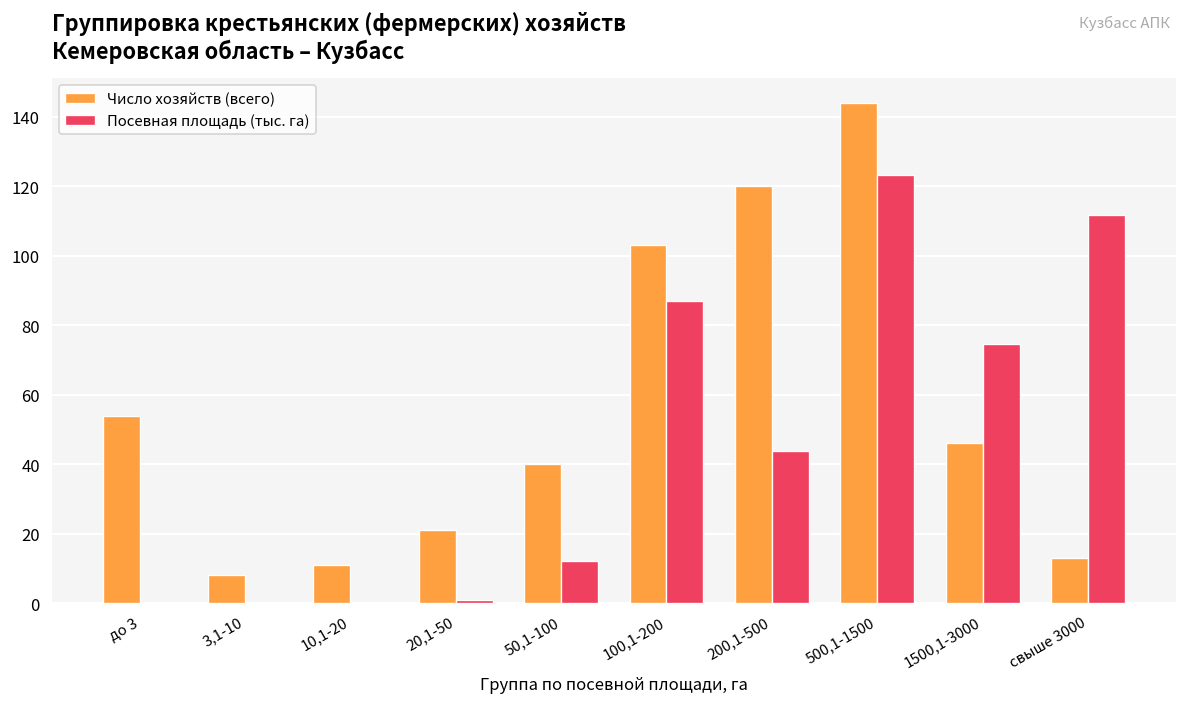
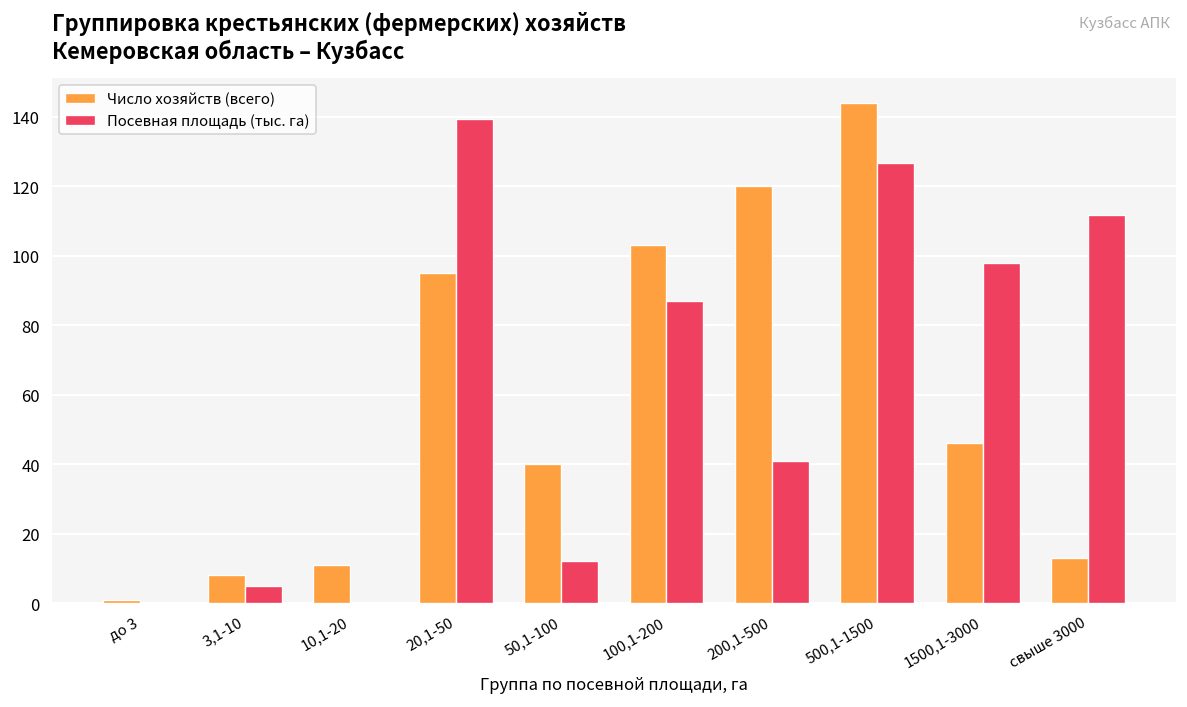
  {
    "Число хозяйств (всего)": {
-     "до 3": 54,
+     "до 3": 1,
      "3,1-10": 8,
      "10,1-20": 11,
-     "20,1-50": 21,
+     "20,1-50": 95,
      "50,1-100": 40,
      "100,1-200": 103,
      "200,1-500": 120,
      "500,1-1500": 144,
      "1500,1-3000": 46,
      "свыше 3000": 13
    },
    "Посевная площадь (тыс. га)": {
-     "3,1-10": 0,
-     "20,1-50": 1,
+     "3,1-10": 5,
+     "20,1-50": 139,
      "50,1-100": 12,
      "100,1-200": 87,
-     "200,1-500": 44,
-     "500,1-1500": 123,
-     "1500,1-3000": 75,
+     "200,1-500": 41,
+     "500,1-1500": 127,
+     "1500,1-3000": 98,
      "свыше 3000": 112
    }
  }
